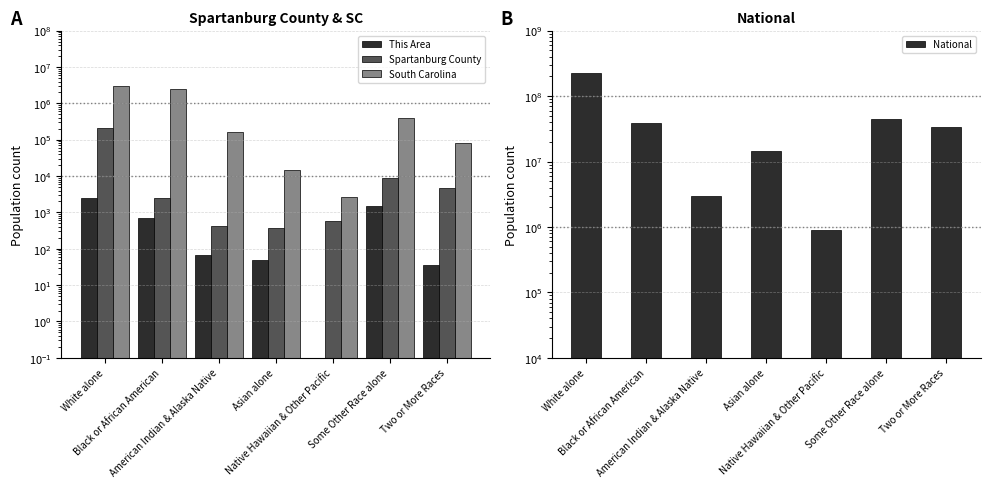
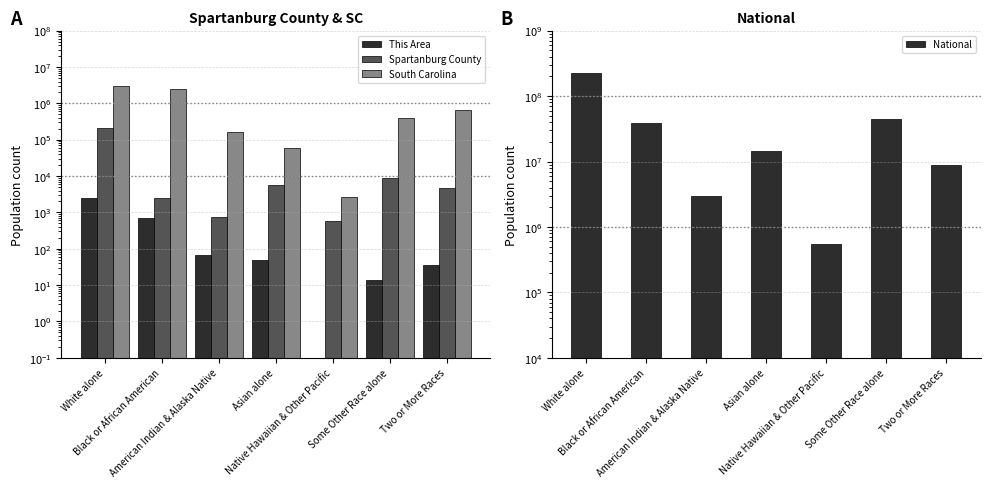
  {
    "Spartanburg County & SC": {
      "This Area": {
        "White alone": 3000,
        "Black or African American": 700,
        "American Indian & Alaska Native": 70,
        "Asian alone": 50,
-       "Some Other Race alone": 1500,
+       "Some Other Race alone": 14,
        "Two or More Races": 40
      },
      "Spartanburg County": {
        "White alone": 200000,
        "Black or African American": 2000,
-       "American Indian & Alaska Native": 400,
-       "Asian alone": 400,
+       "American Indian & Alaska Native": 800,
+       "Asian alone": 6000,
        "Native Hawaiian & Other Pacific": 600,
        "Some Other Race alone": 9000,
        "Two or More Races": 5000
      },
      "South Carolina": {
        "White alone": 3000000,
        "Black or African American": 3000000,
        "American Indian & Alaska Native": 200000,
-       "Asian alone": 15000,
+       "Asian alone": 60000,
        "Native Hawaiian & Other Pacific": 3000,
        "Some Other Race alone": 400000,
-       "Two or More Races": 80000
+       "Two or More Races": 700000
      }
    },
    "National": {
      "White alone": 220000000,
      "Black or African American": 40000000,
      "American Indian & Alaska Native": 3000000,
      "Asian alone": 15000000,
-     "Native Hawaiian & Other Pacific": 900000,
+     "Native Hawaiian & Other Pacific": 500000,
      "Some Other Race alone": 40000000,
-     "Two or More Races": 30000000
+     "Two or More Races": 9000000
    }
  }
